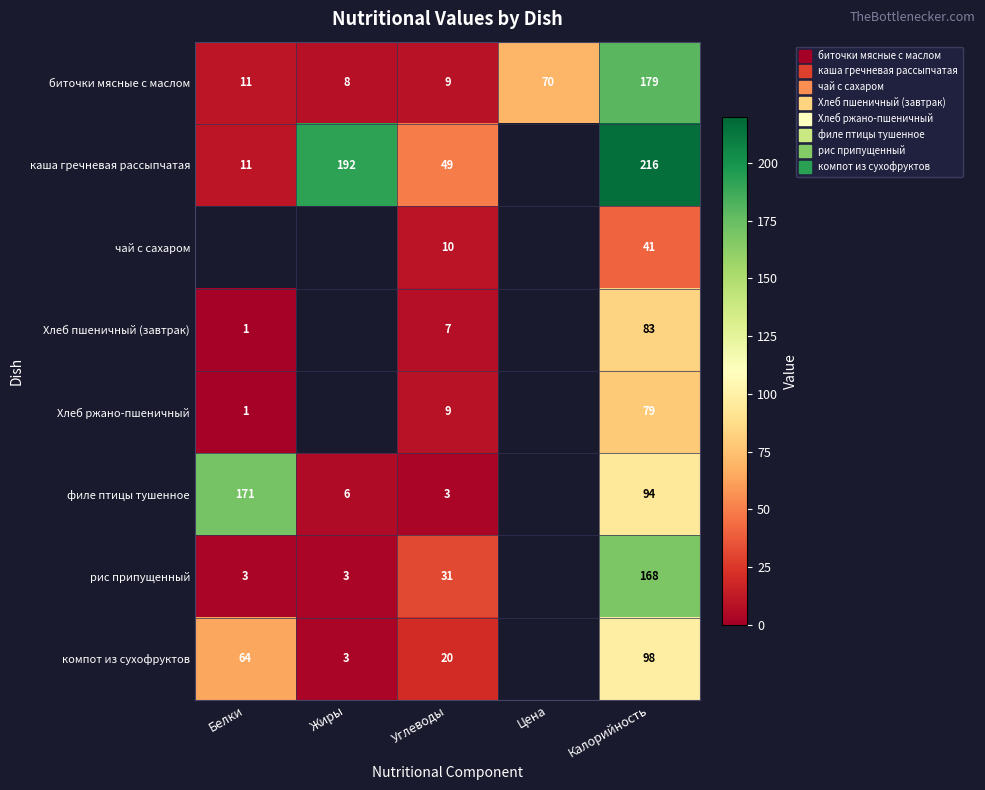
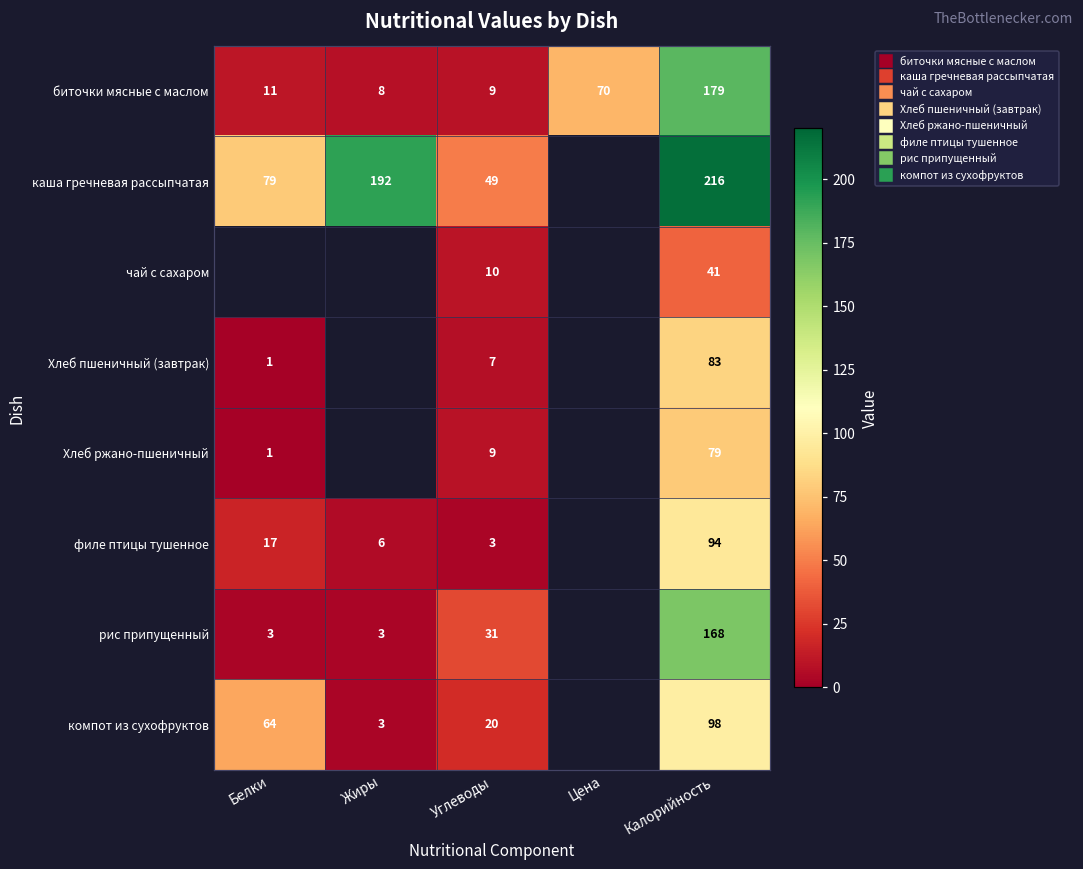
  {
    "биточки мясные с маслом": {
      "Белки": 11,
      "Жиры": 8,
      "Углеводы": 9,
      "Цена": 70,
      "Калорийность": 179
    },
    "каша гречневая рассыпчатая": {
-     "Белки": 11,
+     "Белки": 79,
      "Жиры": 192,
      "Углеводы": 49,
      "Калорийность": 216
    },
    "чай с сахаром": {
      "Углеводы": 10,
      "Калорийность": 41
    },
    "Хлеб пшеничный (завтрак)": {
      "Белки": 1,
      "Углеводы": 7,
      "Калорийность": 83
    },
    "Хлеб ржано-пшеничный": {
      "Белки": 1,
      "Углеводы": 9,
      "Калорийность": 79
    },
    "филе птицы тушенное": {
-     "Белки": 171,
+     "Белки": 17,
      "Жиры": 6,
      "Углеводы": 3,
      "Калорийность": 94
    },
    "рис припущенный": {
      "Белки": 3,
      "Жиры": 3,
      "Углеводы": 31,
      "Калорийность": 168
    },
    "компот из сухофруктов": {
      "Белки": 64,
      "Жиры": 3,
      "Углеводы": 20,
      "Калорийность": 98
    }
  }
